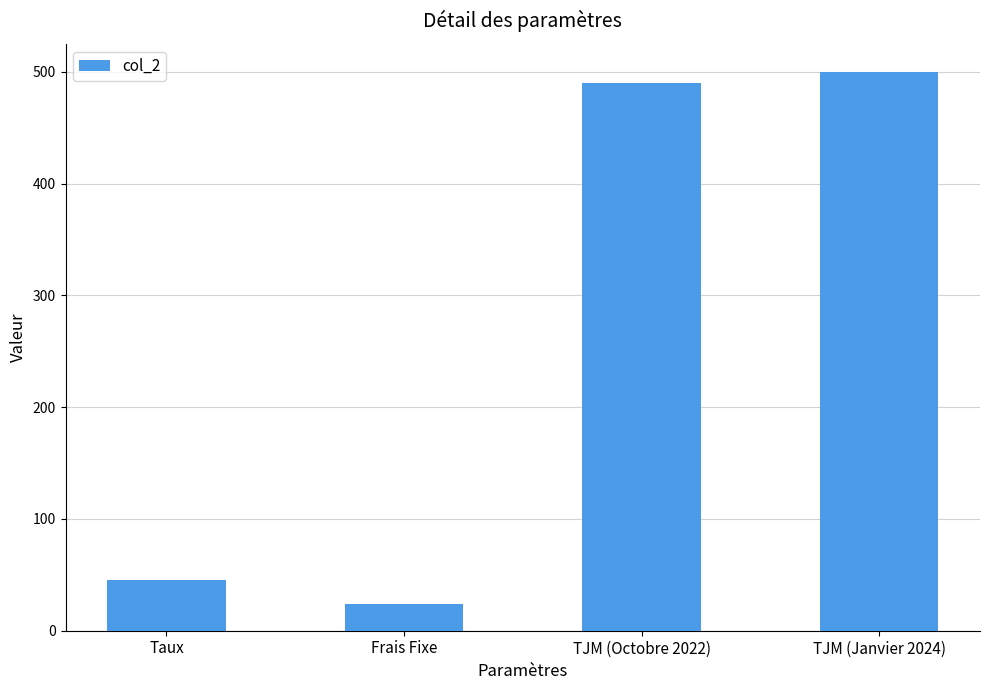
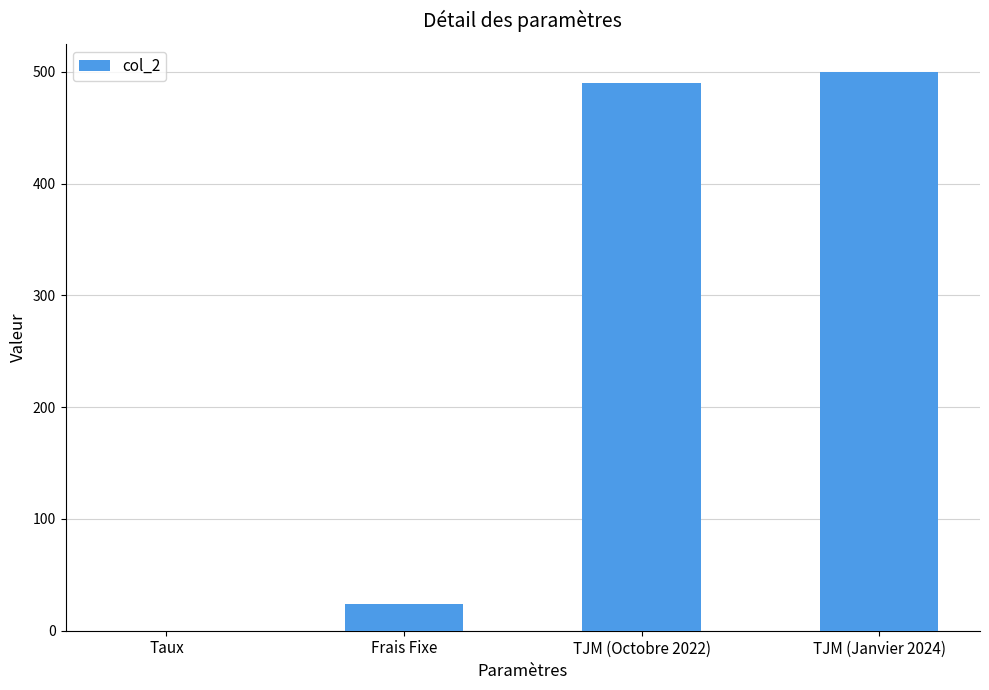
  {
-   "Taux": 45,
+   "Taux": 0,
    "Frais Fixe": 24,
    "TJM (Octobre 2022)": 490,
    "TJM (Janvier 2024)": 500
  }
